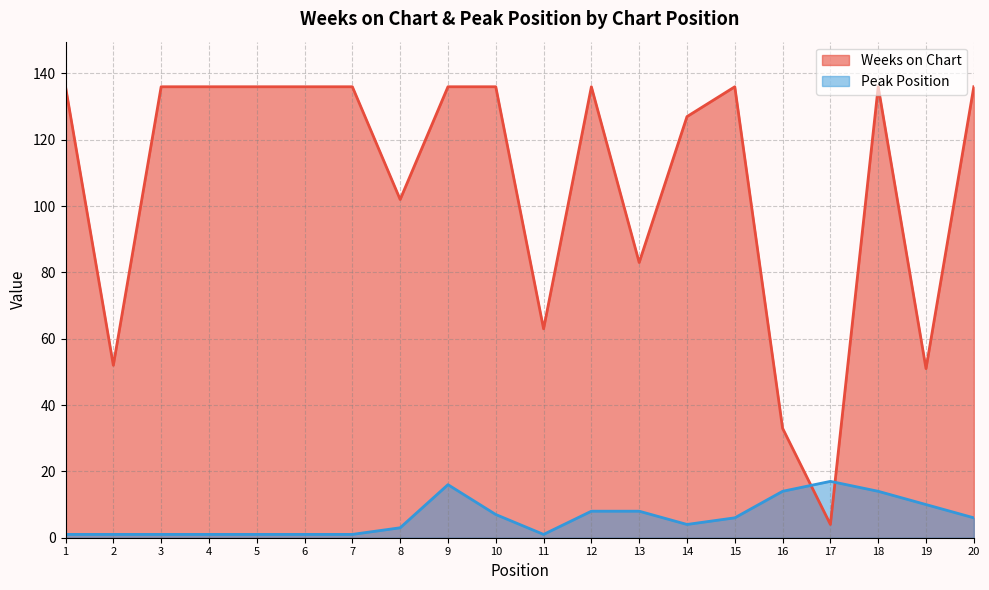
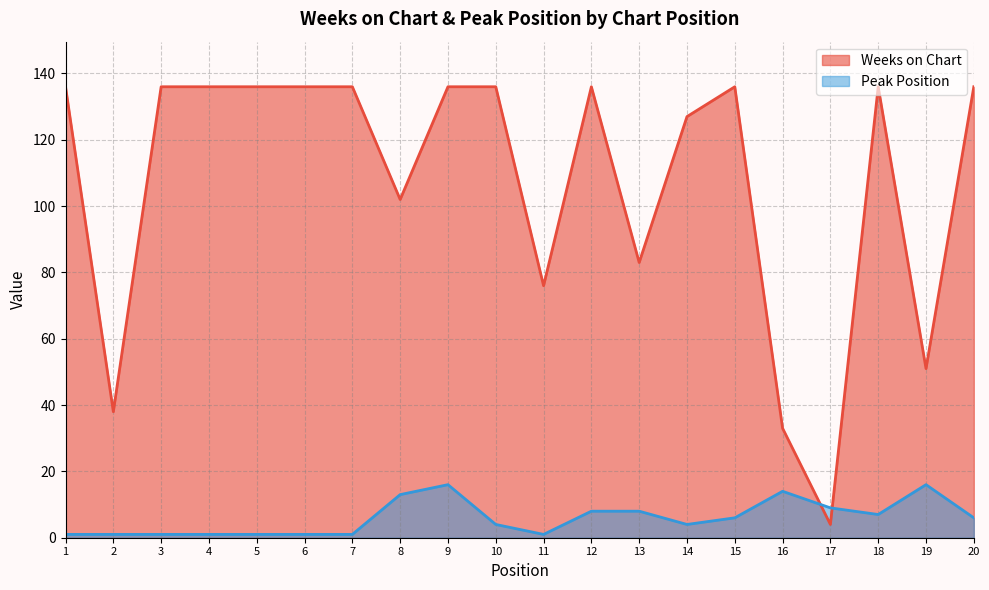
  {
    "Weeks on Chart": {
      "1": 136,
-     "2": 52,
+     "2": 38,
      "3": 136,
      "4": 136,
      "5": 136,
      "6": 136,
      "7": 136,
      "8": 102,
      "9": 136,
      "10": 136,
-     "11": 63,
+     "11": 76,
      "12": 136,
      "13": 83,
      "14": 127,
      "15": 136,
      "16": 33,
      "17": 4,
      "19": 51,
      "20": 136
    },
    "Peak Position": {
      "1": 1,
      "2": 1,
      "3": 1,
      "4": 1,
      "5": 1,
      "6": 1,
      "7": 1,
-     "8": 3,
+     "8": 13,
      "9": 16,
-     "10": 7,
+     "10": 4,
      "11": 1,
      "12": 8,
      "13": 8,
      "14": 4,
      "15": 6,
      "16": 14,
-     "17": 17,
-     "18": 14,
-     "19": 10,
+     "17": 9,
+     "18": 7,
+     "19": 16,
      "20": 6
    }
  }
